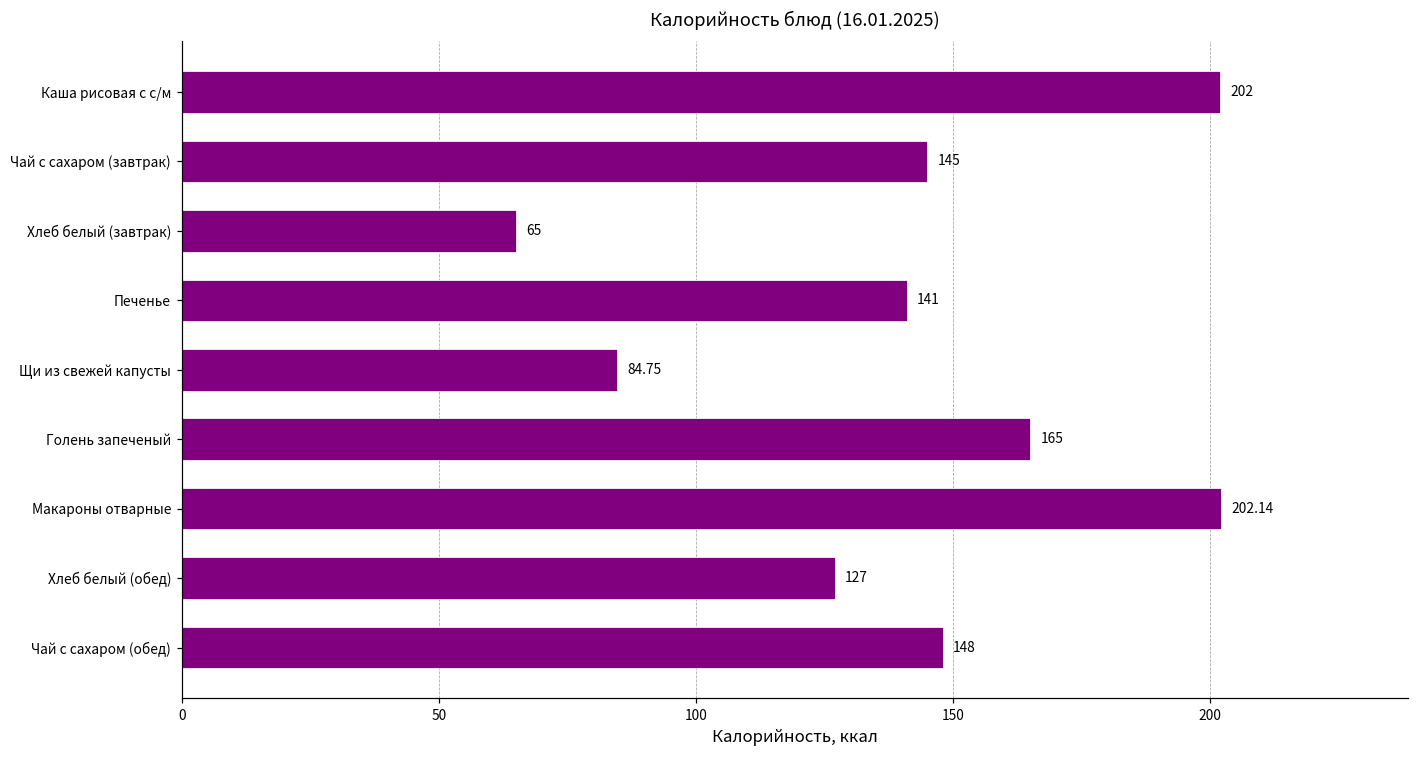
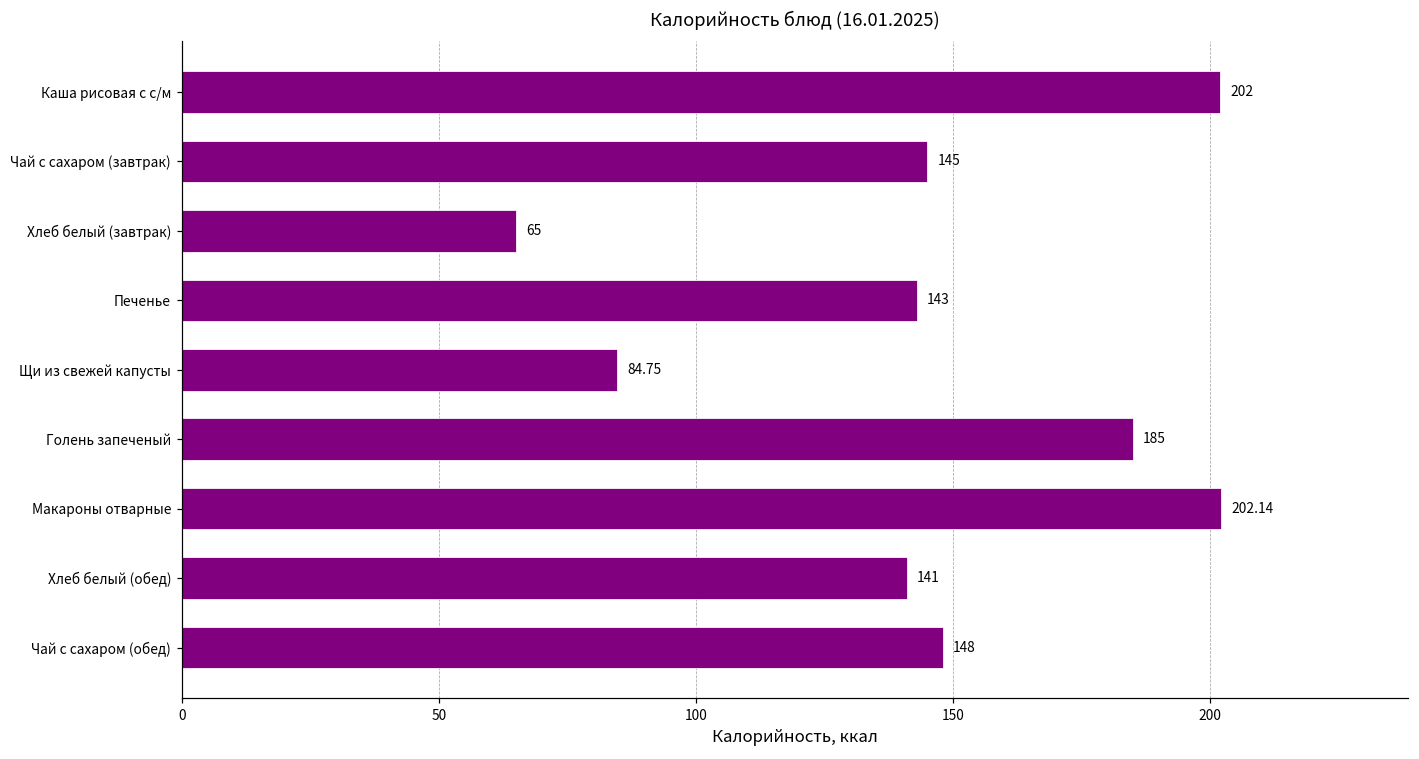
  {
    "Каша рисовая с с/м": 202,
    "Чай с сахаром (завтрак)": 145,
    "Хлеб белый (завтрак)": 65,
-   "Печенье": 141,
+   "Печенье": 143,
    "Щи из свежей капусты": 84.75,
-   "Голень запеченый": 165,
+   "Голень запеченый": 185,
    "Макароны отварные": 202.14,
-   "Хлеб белый (обед)": 127,
+   "Хлеб белый (обед)": 141,
    "Чай с сахаром (обед)": 148
  }
